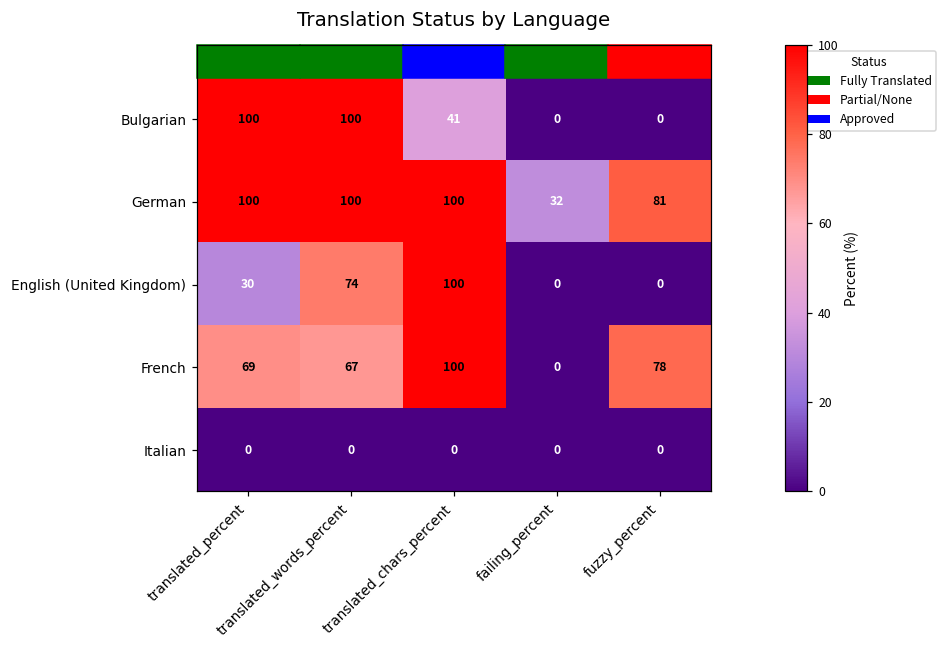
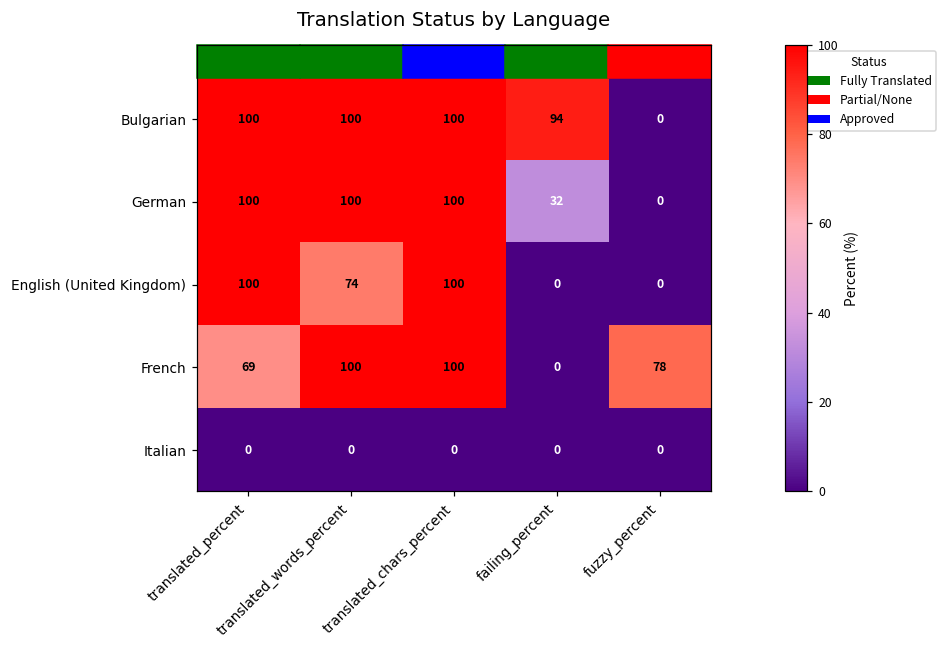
  {
    "Bulgarian": {
      "translated_percent": 100,
      "translated_words_percent": 100,
-     "translated_chars_percent": 41,
-     "failing_percent": 0,
+     "translated_chars_percent": 100,
+     "failing_percent": 94,
      "fuzzy_percent": 0
    },
    "German": {
      "translated_percent": 100,
      "translated_words_percent": 100,
      "translated_chars_percent": 100,
      "failing_percent": 32,
-     "fuzzy_percent": 81
+     "fuzzy_percent": 0
    },
    "English (United Kingdom)": {
-     "translated_percent": 30,
+     "translated_percent": 100,
      "translated_words_percent": 74,
      "translated_chars_percent": 100,
      "failing_percent": 0,
      "fuzzy_percent": 0
    },
    "French": {
      "translated_percent": 69,
-     "translated_words_percent": 67,
+     "translated_words_percent": 100,
      "translated_chars_percent": 100,
      "failing_percent": 0,
      "fuzzy_percent": 78
    },
    "Italian": {
      "translated_percent": 0,
      "translated_words_percent": 0,
      "translated_chars_percent": 0,
      "failing_percent": 0,
      "fuzzy_percent": 0
    }
  }
